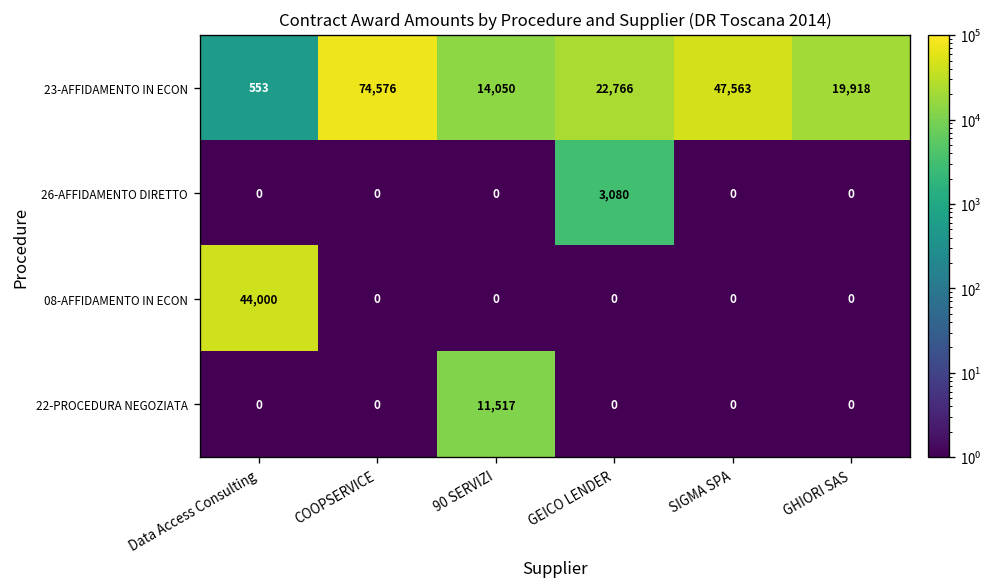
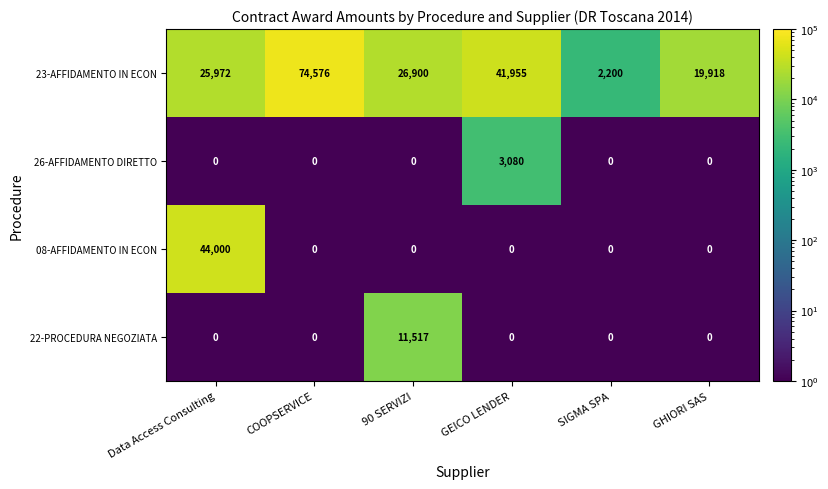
  {
    "23-AFFIDAMENTO IN ECON": {
-     "Data Access Consulting": "553",
+     "Data Access Consulting": "25,972",
      "COOPSERVICE": "74,576",
-     "90 SERVIZI": "14,050",
-     "GEICO LENDER": "22,766",
-     "SIGMA SPA": "47,563",
+     "90 SERVIZI": "26,900",
+     "GEICO LENDER": "41,955",
+     "SIGMA SPA": "2,200",
      "GHIORI SAS": "19,918"
    },
    "26-AFFIDAMENTO DIRETTO": {
      "Data Access Consulting": "0",
      "COOPSERVICE": "0",
      "90 SERVIZI": "0",
      "GEICO LENDER": "3,080",
      "SIGMA SPA": "0",
      "GHIORI SAS": "0"
    },
    "08-AFFIDAMENTO IN ECON": {
      "Data Access Consulting": "44,000",
      "COOPSERVICE": "0",
      "90 SERVIZI": "0",
      "GEICO LENDER": "0",
      "SIGMA SPA": "0",
      "GHIORI SAS": "0"
    },
    "22-PROCEDURA NEGOZIATA": {
      "Data Access Consulting": "0",
      "COOPSERVICE": "0",
      "90 SERVIZI": "11,517",
      "GEICO LENDER": "0",
      "SIGMA SPA": "0",
      "GHIORI SAS": "0"
    }
  }
